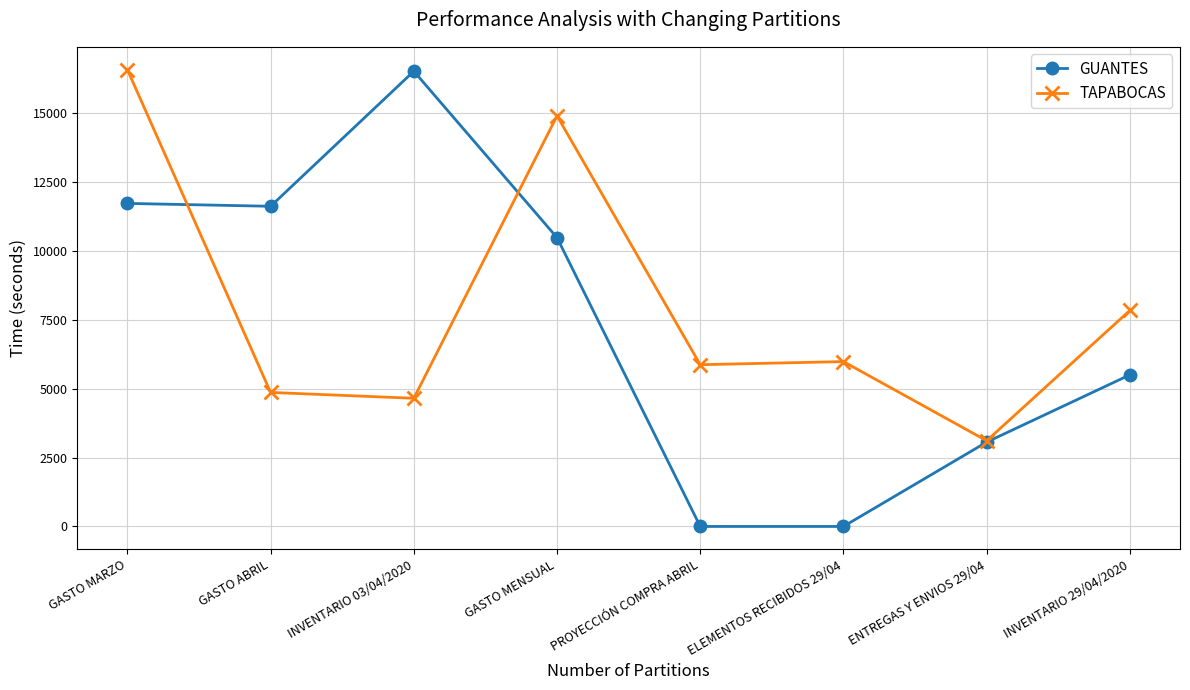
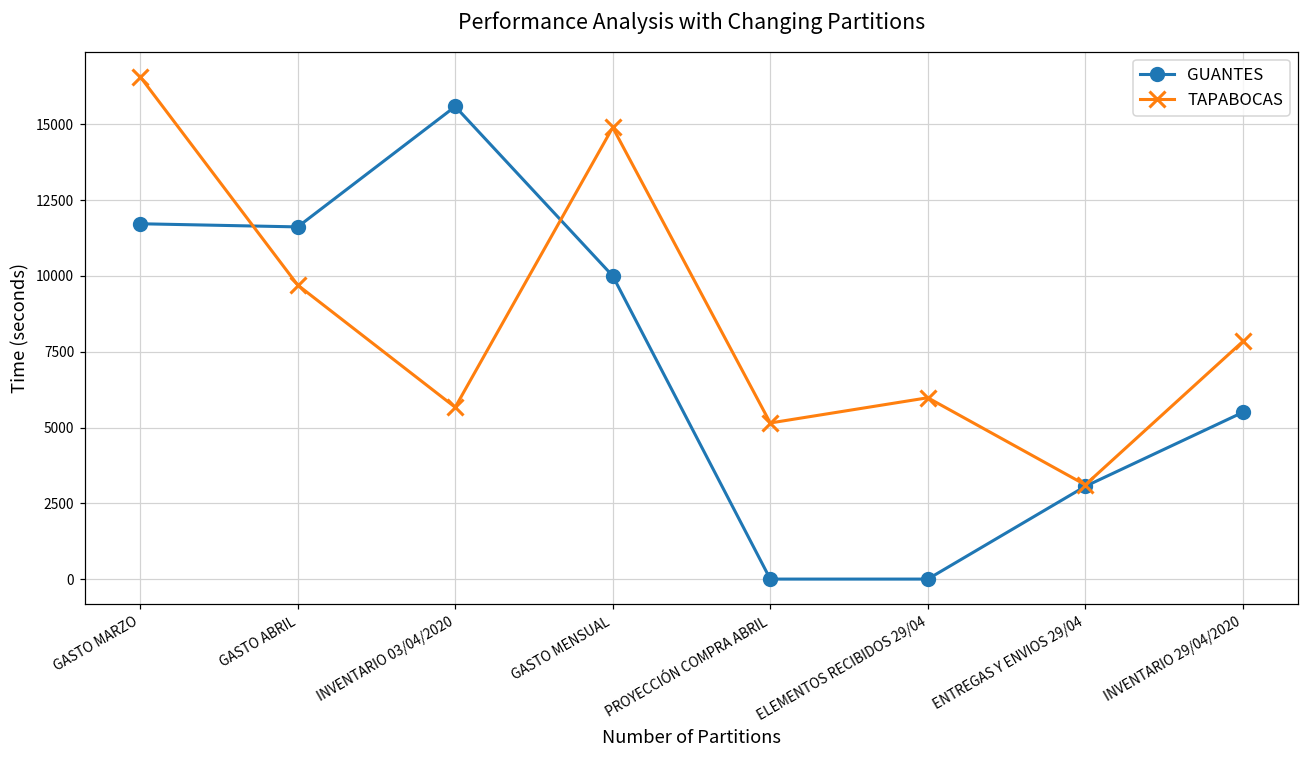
  {
    "GUANTES": {
      "GASTO MARZO": 11700,
      "GASTO ABRIL": 11600,
-     "INVENTARIO 03/04/2020": 16500,
-     "GASTO MENSUAL": 10500,
+     "INVENTARIO 03/04/2020": 15600,
+     "GASTO MENSUAL": 10000,
      "PROYECCIÓN COMPRA ABRIL": 0,
      "ELEMENTOS RECIBIDOS 29/04": 0,
      "INVENTARIO 29/04/2020": 5500
    },
    "TAPABOCAS": {
      "GASTO MARZO": 16600,
-     "GASTO ABRIL": 4900,
-     "INVENTARIO 03/04/2020": 4700,
+     "GASTO ABRIL": 9700,
+     "INVENTARIO 03/04/2020": 5700,
      "GASTO MENSUAL": 14900,
-     "PROYECCIÓN COMPRA ABRIL": 5900,
+     "PROYECCIÓN COMPRA ABRIL": 5200,
      "ELEMENTOS RECIBIDOS 29/04": 6000,
      "INVENTARIO 29/04/2020": 7800
    }
  }
